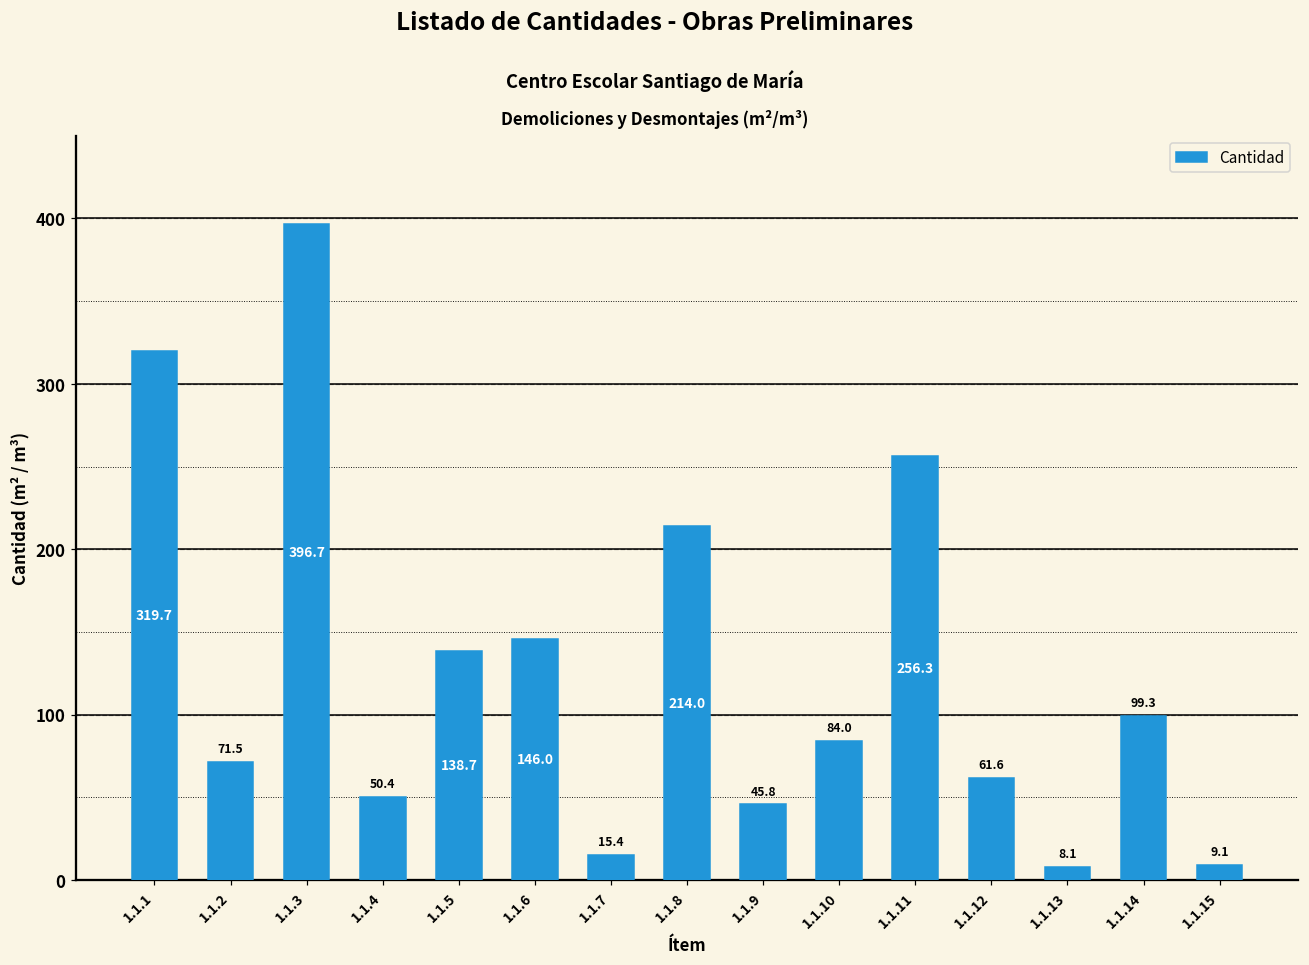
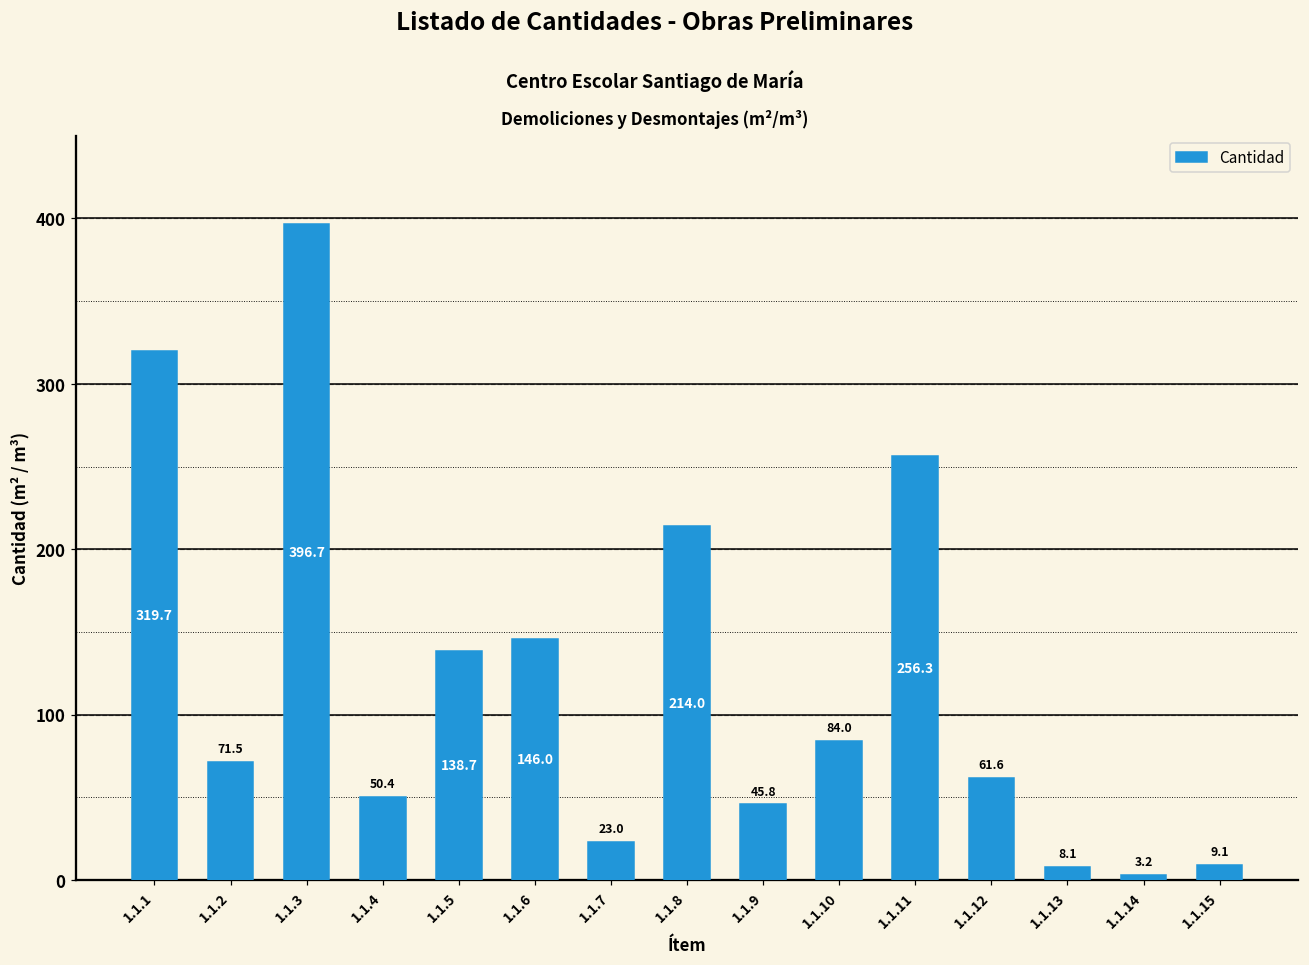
  {
    "1.1.1": 319.7,
    "1.1.2": 71.5,
    "1.1.3": 396.7,
    "1.1.4": 50.4,
    "1.1.5": 138.7,
    "1.1.6": 146.0,
-   "1.1.7": 15.4,
+   "1.1.7": 23.0,
    "1.1.8": 214.0,
    "1.1.9": 45.8,
    "1.1.10": 84.0,
    "1.1.11": 256.3,
    "1.1.12": 61.6,
    "1.1.13": 8.1,
-   "1.1.14": 99.3,
+   "1.1.14": 3.2,
    "1.1.15": 9.1
  }
